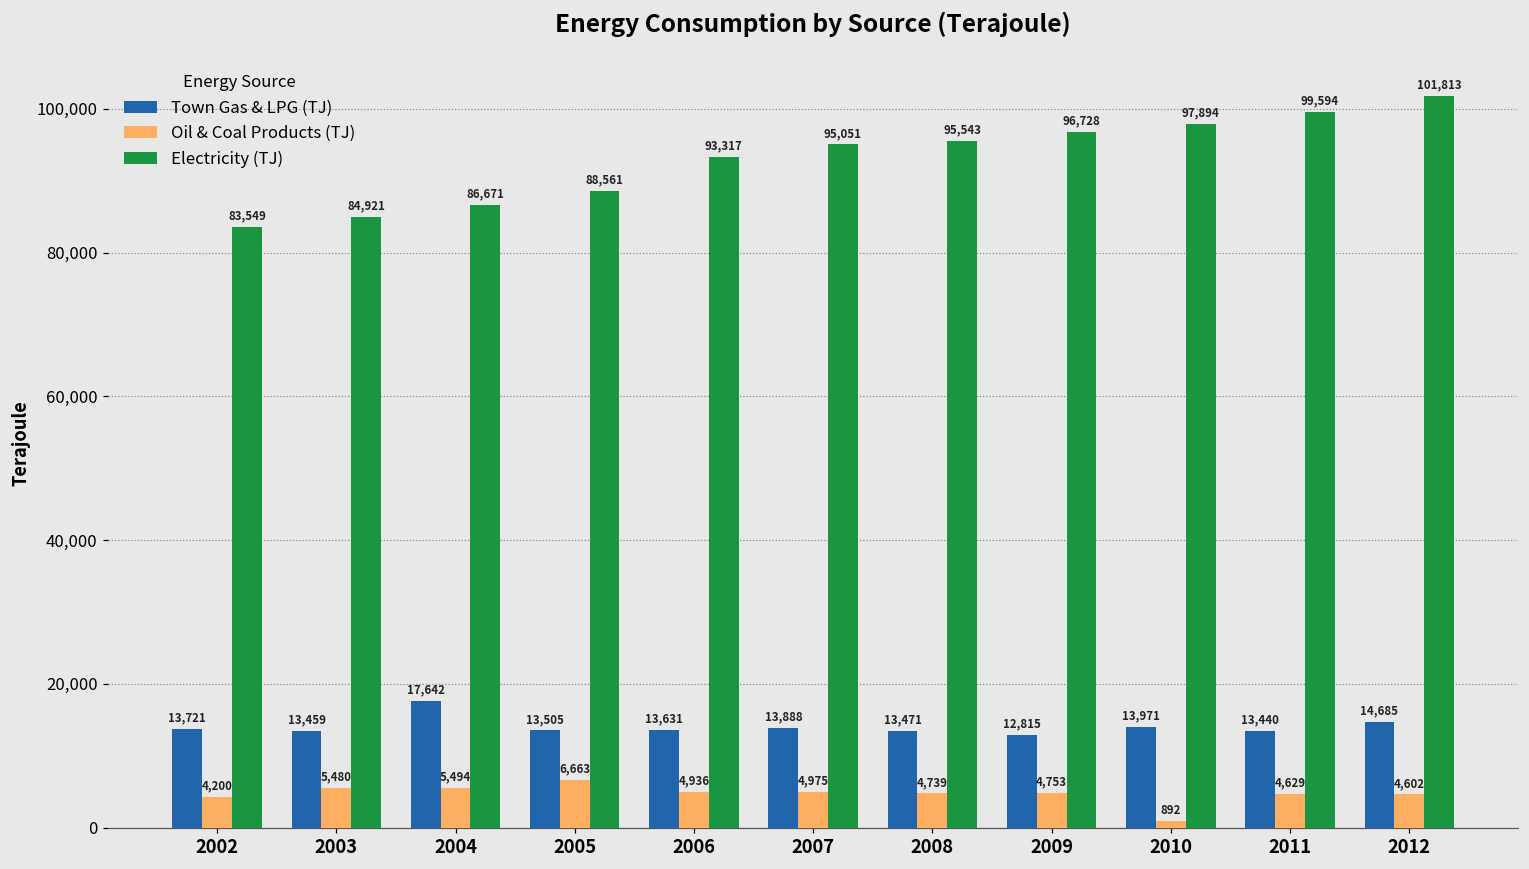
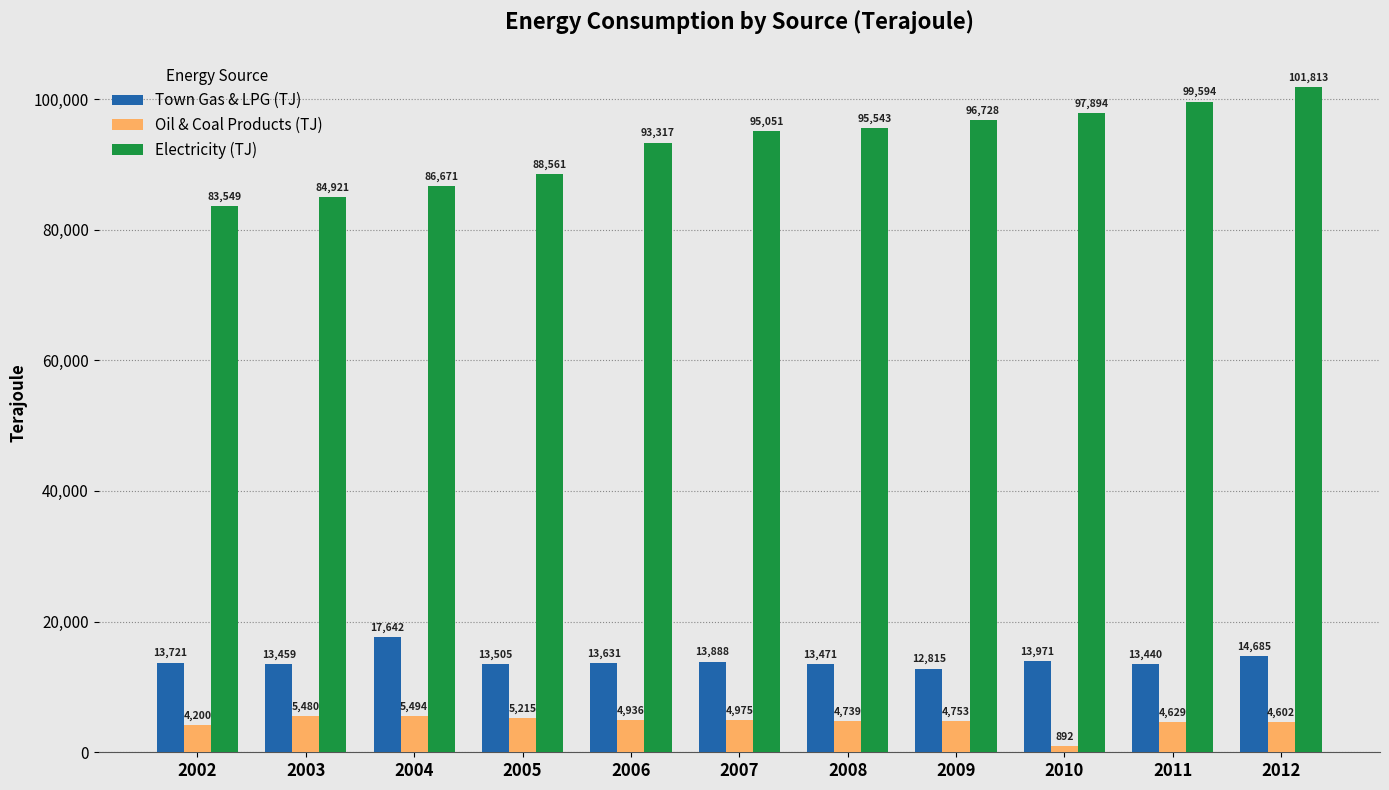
  {
    "Town Gas & LPG (TJ)": {
      "2002": "13,721",
      "2003": "13,459",
      "2004": "17,642",
      "2005": "13,505",
      "2006": "13,631",
      "2007": "13,888",
      "2008": "13,471",
      "2009": "12,815",
      "2010": "13,971",
      "2011": "13,440",
      "2012": "14,685"
    },
    "Oil & Coal Products (TJ)": {
      "2002": "4,200",
      "2003": "5,480",
      "2004": "5,494",
-     "2005": "6,663",
+     "2005": "5,215",
      "2006": "4,936",
      "2007": "4,975",
      "2008": "4,739",
      "2009": "4,753",
      "2010": "892",
      "2011": "4,629",
      "2012": "4,602"
    },
    "Electricity (TJ)": {
      "2002": "83,549",
      "2003": "84,921",
      "2004": "86,671",
      "2005": "88,561",
      "2006": "93,317",
      "2007": "95,051",
      "2008": "95,543",
      "2009": "96,728",
      "2010": "97,894",
      "2011": "99,594",
      "2012": "101,813"
    }
  }
